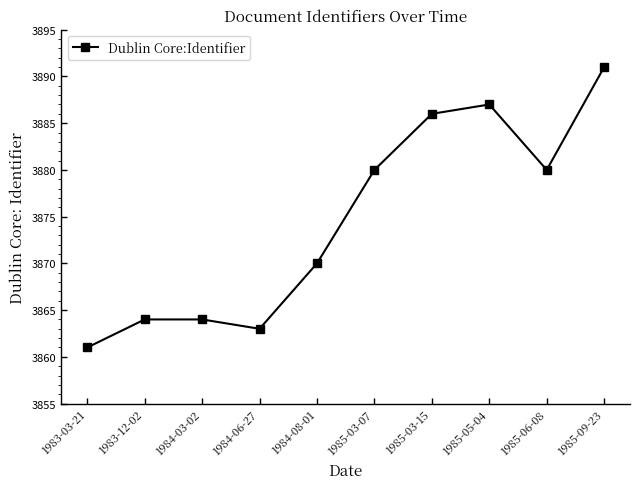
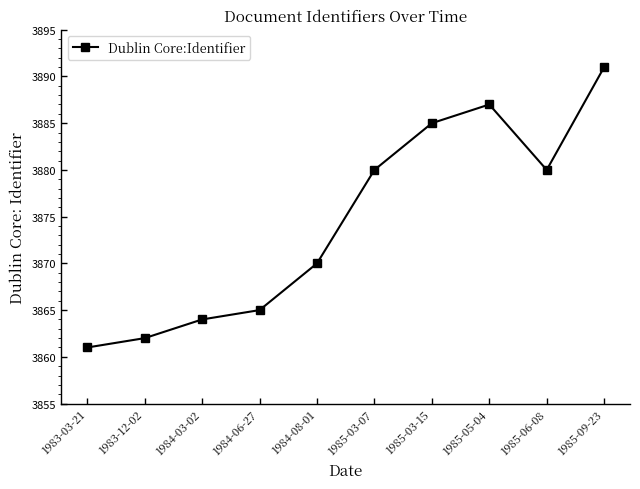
  {
    "1983-03-21": 3861,
-   "1983-12-02": 3864,
+   "1983-12-02": 3862,
    "1984-03-02": 3864,
-   "1984-06-27": 3863,
+   "1984-06-27": 3865,
    "1984-08-01": 3870,
    "1985-03-07": 3880,
-   "1985-03-15": 3886,
+   "1985-03-15": 3885,
    "1985-05-04": 3887,
    "1985-06-08": 3880,
    "1985-09-23": 3891
  }
